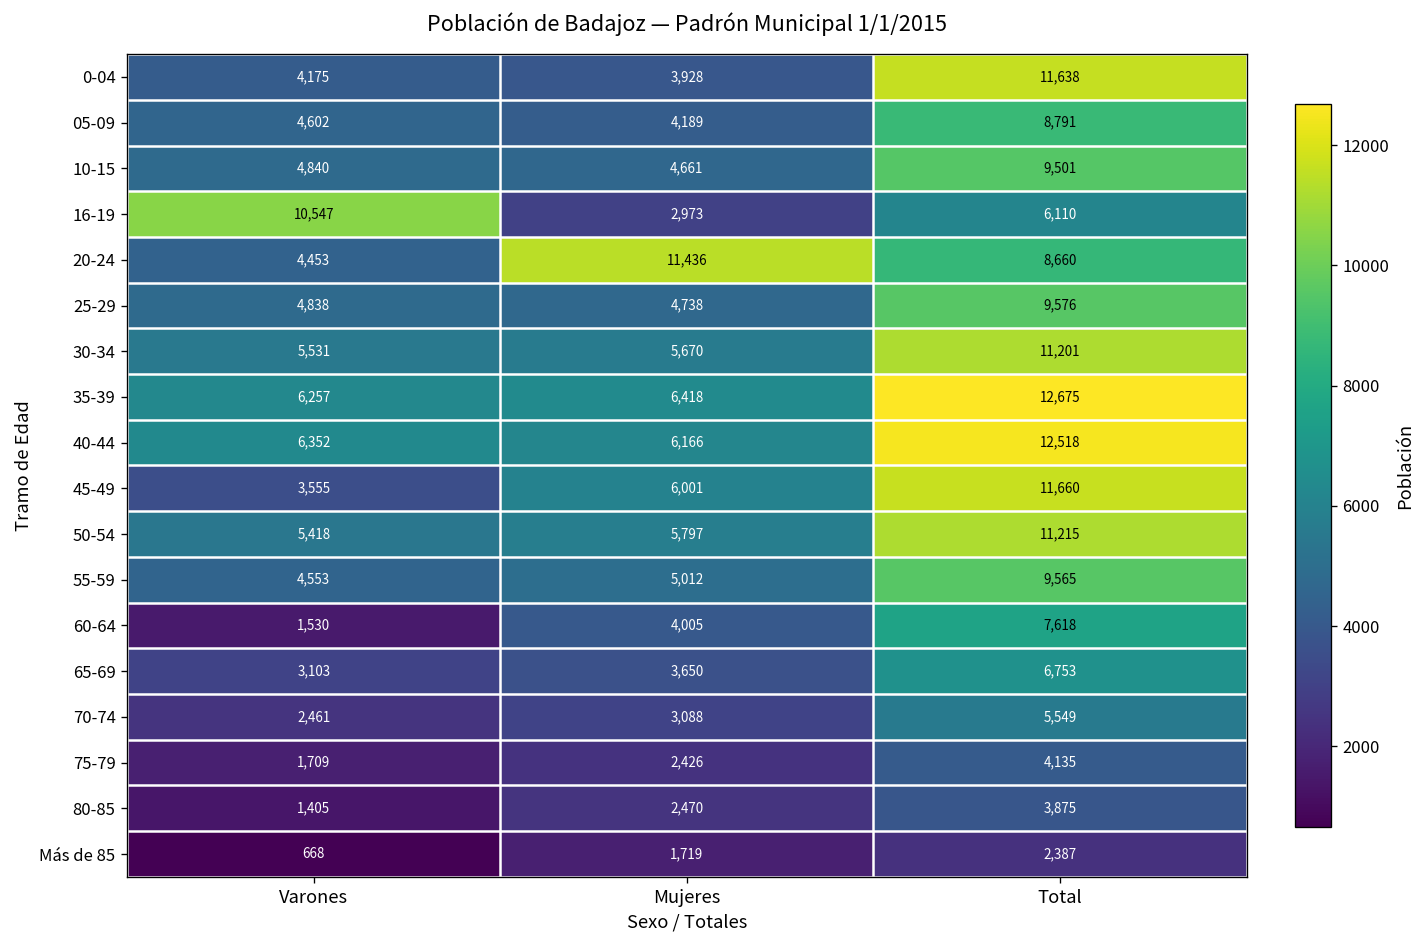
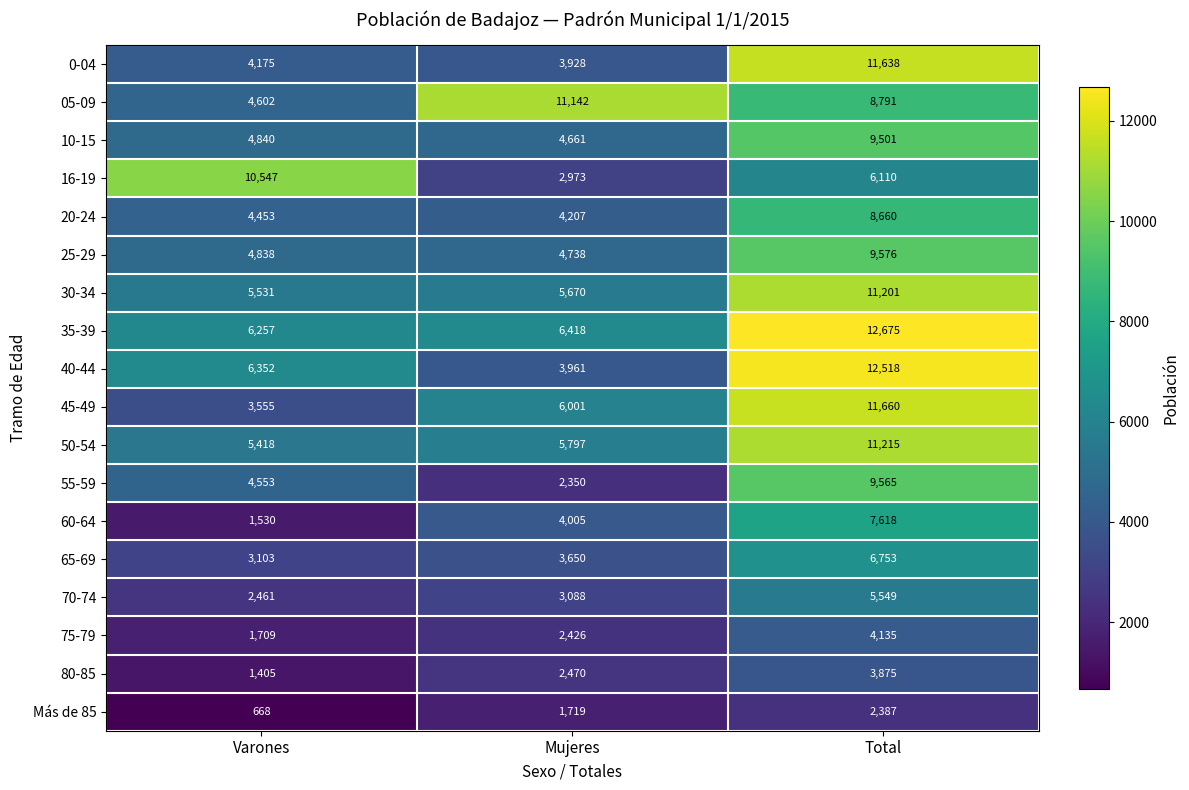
  {
    "0-04": {
      "Varones": "4,175",
      "Mujeres": "3,928",
      "Total": "11,638"
    },
    "05-09": {
      "Varones": "4,602",
-     "Mujeres": "4,189",
+     "Mujeres": "11,142",
      "Total": "8,791"
    },
    "10-15": {
      "Varones": "4,840",
      "Mujeres": "4,661",
      "Total": "9,501"
    },
    "16-19": {
      "Varones": "10,547",
      "Mujeres": "2,973",
      "Total": "6,110"
    },
    "20-24": {
      "Varones": "4,453",
-     "Mujeres": "11,436",
+     "Mujeres": "4,207",
      "Total": "8,660"
    },
    "25-29": {
      "Varones": "4,838",
      "Mujeres": "4,738",
      "Total": "9,576"
    },
    "30-34": {
      "Varones": "5,531",
      "Mujeres": "5,670",
      "Total": "11,201"
    },
    "35-39": {
      "Varones": "6,257",
      "Mujeres": "6,418",
      "Total": "12,675"
    },
    "40-44": {
      "Varones": "6,352",
-     "Mujeres": "6,166",
+     "Mujeres": "3,961",
      "Total": "12,518"
    },
    "45-49": {
      "Varones": "3,555",
      "Mujeres": "6,001",
      "Total": "11,660"
    },
    "50-54": {
      "Varones": "5,418",
      "Mujeres": "5,797",
      "Total": "11,215"
    },
    "55-59": {
      "Varones": "4,553",
-     "Mujeres": "5,012",
+     "Mujeres": "2,350",
      "Total": "9,565"
    },
    "60-64": {
      "Varones": "1,530",
      "Mujeres": "4,005",
      "Total": "7,618"
    },
    "65-69": {
      "Varones": "3,103",
      "Mujeres": "3,650",
      "Total": "6,753"
    },
    "70-74": {
      "Varones": "2,461",
      "Mujeres": "3,088",
      "Total": "5,549"
    },
    "75-79": {
      "Varones": "1,709",
      "Mujeres": "2,426",
      "Total": "4,135"
    },
    "80-85": {
      "Varones": "1,405",
      "Mujeres": "2,470",
      "Total": "3,875"
    },
    "Más de 85": {
      "Varones": "668",
      "Mujeres": "1,719",
      "Total": "2,387"
    }
  }
